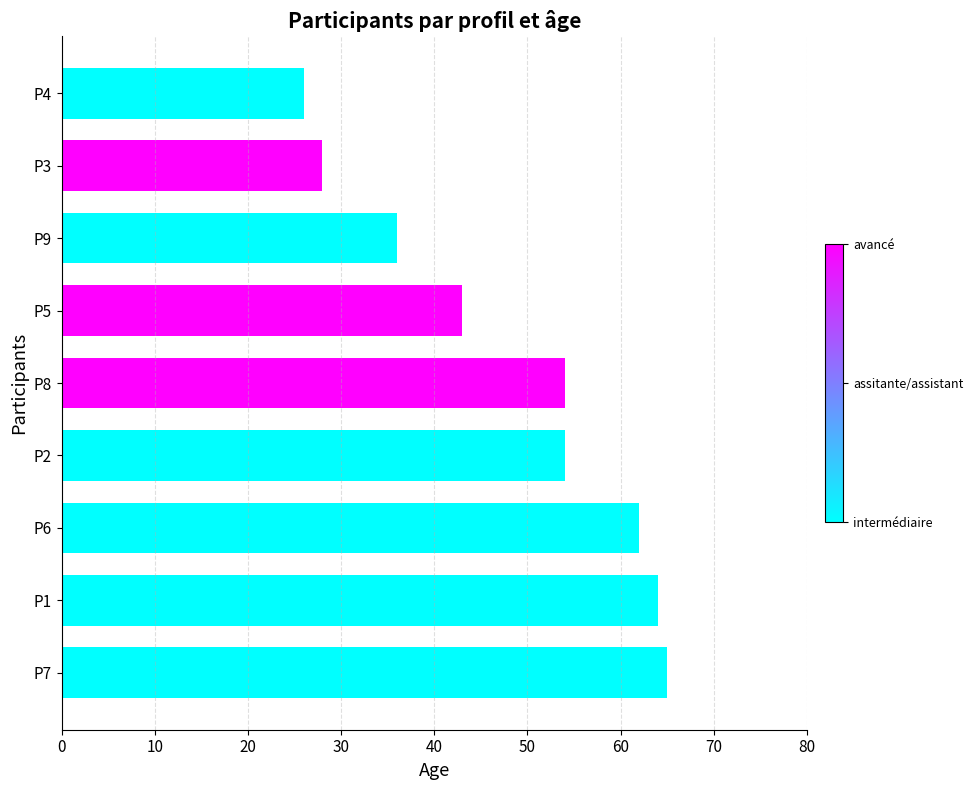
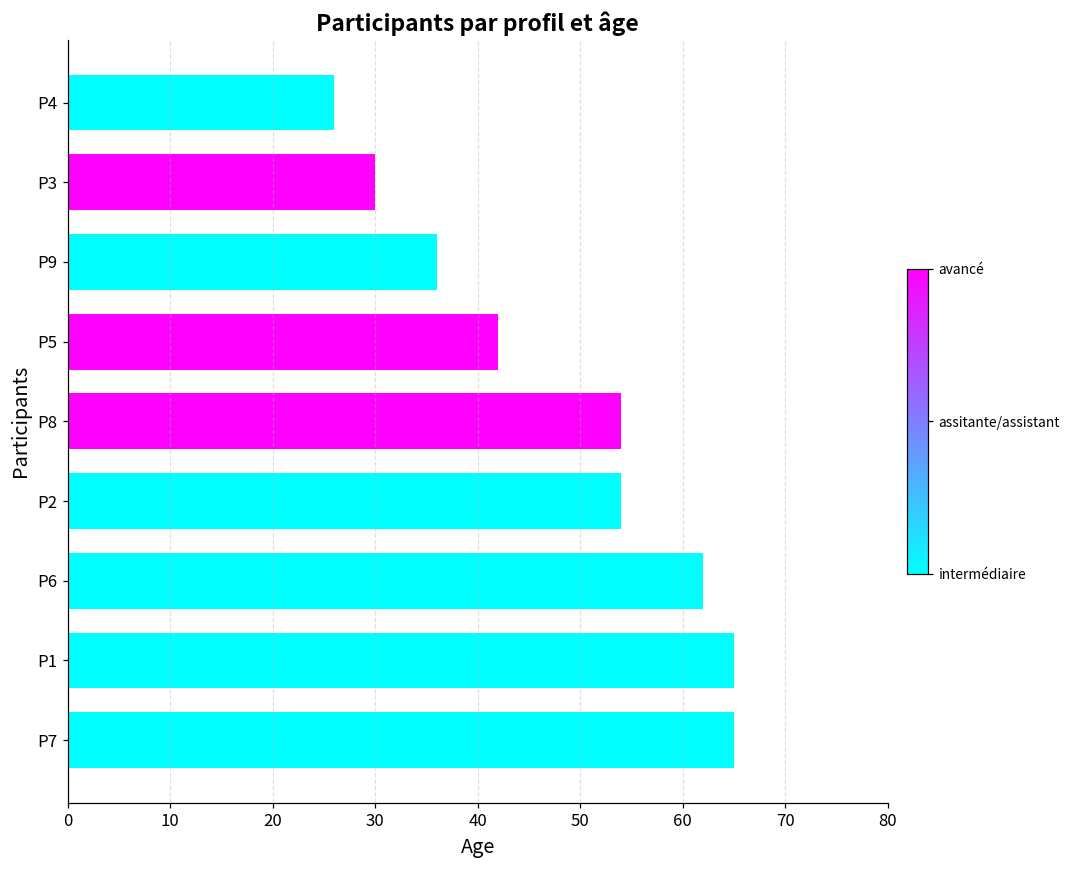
  {
    "P4": 26,
-   "P3": 28,
+   "P3": 30,
    "P9": 36,
-   "P5": 43,
+   "P5": 42,
    "P8": 54,
    "P2": 54,
    "P6": 62,
-   "P1": 64,
+   "P1": 65,
    "P7": 65
  }
